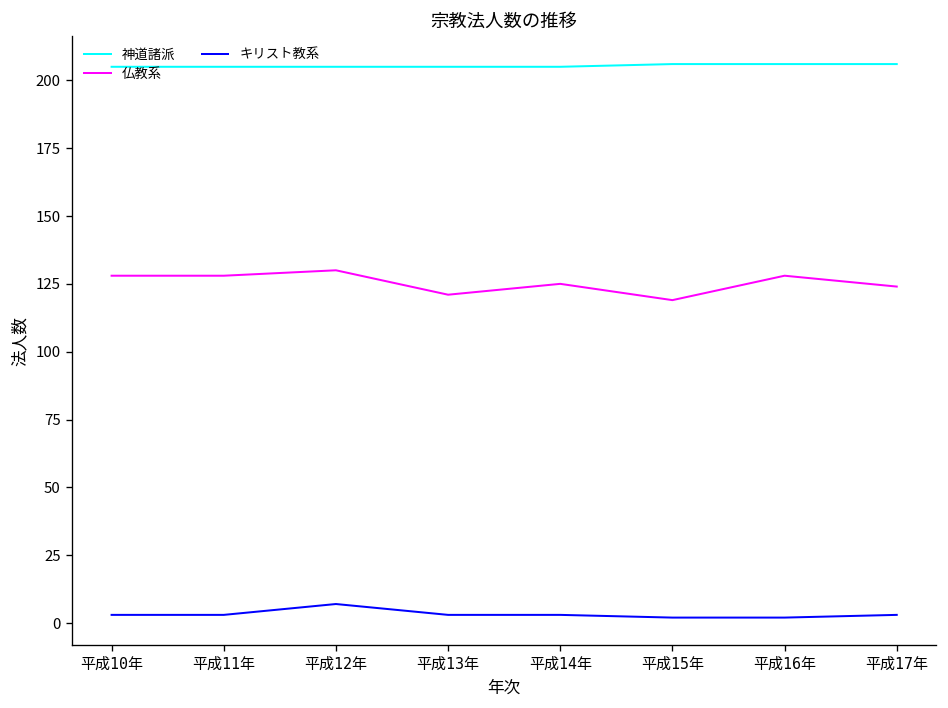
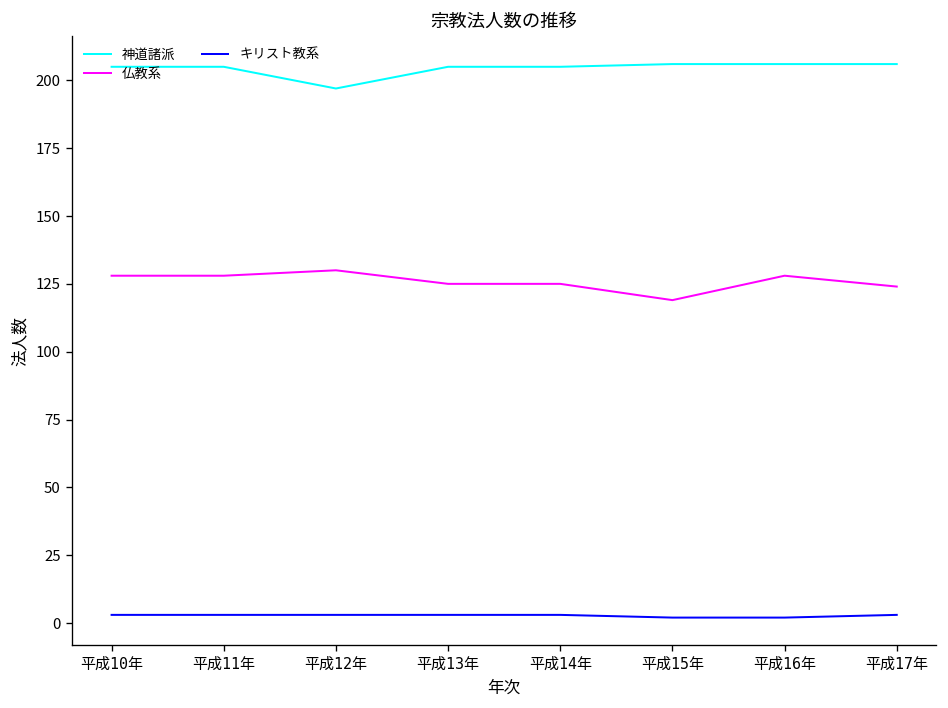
  {
    "神道諸派": {
      "平成10年": 205,
      "平成11年": 205,
-     "平成12年": 205,
+     "平成12年": 197,
      "平成13年": 205,
      "平成14年": 205,
      "平成15年": 206,
      "平成16年": 206,
      "平成17年": 206
    },
    "仏教系": {
      "平成10年": 128,
      "平成11年": 128,
      "平成12年": 130,
-     "平成13年": 121,
+     "平成13年": 125,
      "平成14年": 125,
      "平成15年": 119,
      "平成16年": 128,
      "平成17年": 124
    },
    "キリスト教系": {
      "平成10年": 3,
      "平成11年": 3,
-     "平成12年": 7,
+     "平成12年": 3,
      "平成13年": 3,
      "平成14年": 3,
      "平成15年": 2,
      "平成16年": 2,
      "平成17年": 3
    }
  }
